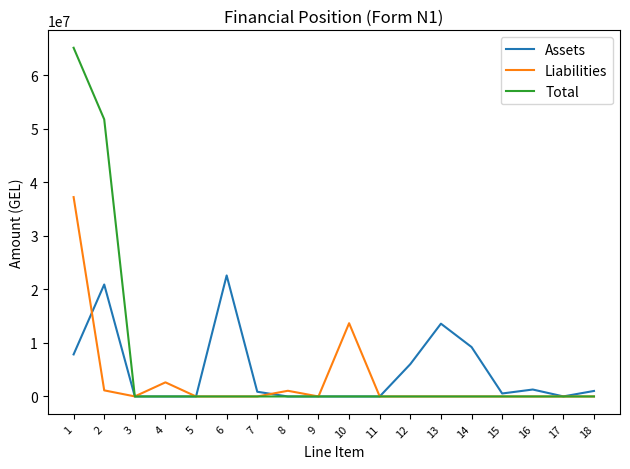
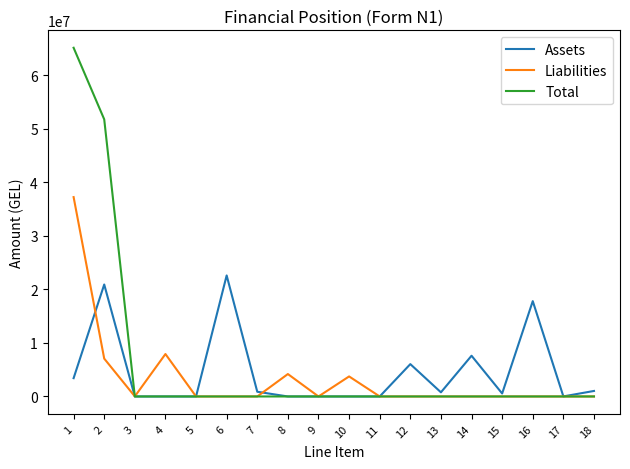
  {
    "Assets": {
-     "1": 8000000,
+     "1": 3000000,
      "2": 21000000,
      "6": 23000000,
      "7": 1000000,
      "12": 6000000,
-     "13": 14000000,
-     "14": 9000000,
+     "13": 1000000,
+     "14": 8000000,
      "15": 1000000,
-     "16": 1000000,
+     "16": 18000000,
      "18": 1000000
    },
    "Liabilities": {
      "1": 37000000,
-     "2": 1000000,
-     "4": 3000000,
-     "8": 1000000,
-     "10": 14000000
+     "2": 7000000,
+     "4": 8000000,
+     "8": 4000000,
+     "10": 4000000
    },
    "Total": {
      "1": 65000000,
      "2": 52000000
    }
  }
